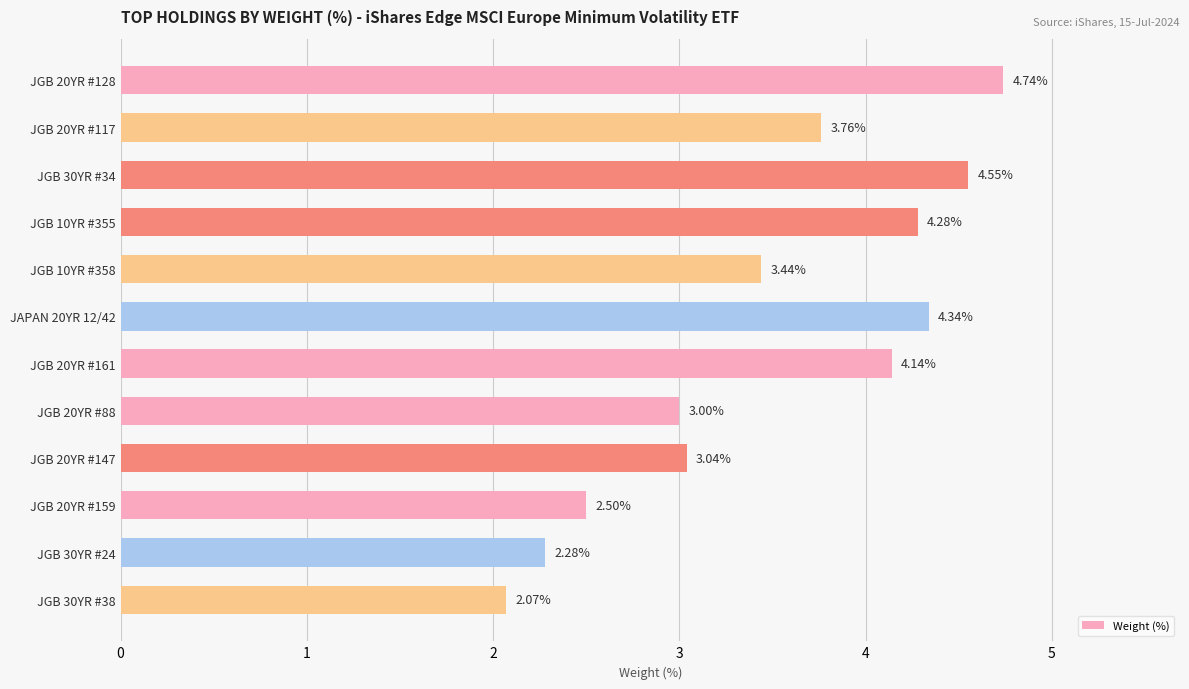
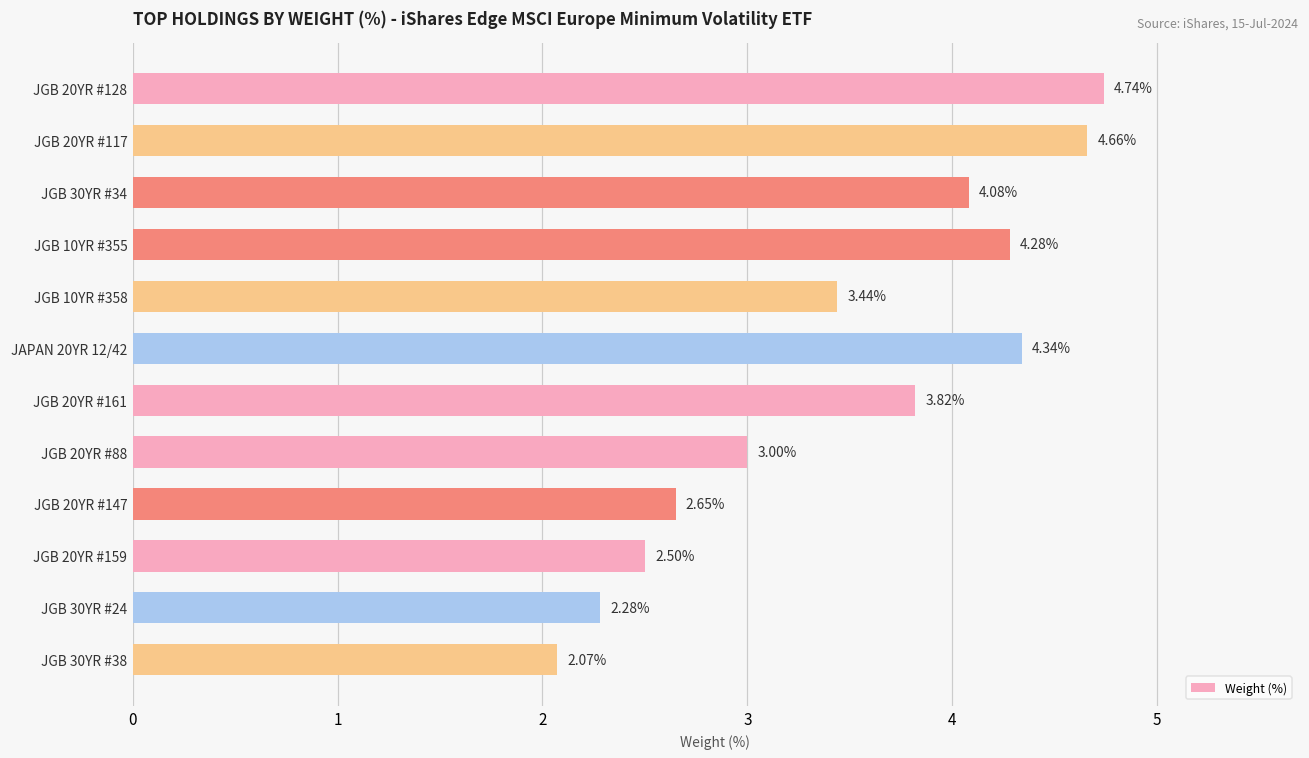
  {
    "JGB 20YR #128": "4.74%",
-   "JGB 20YR #117": "3.76%",
-   "JGB 30YR #34": "4.55%",
+   "JGB 20YR #117": "4.66%",
+   "JGB 30YR #34": "4.08%",
    "JGB 10YR #355": "4.28%",
    "JGB 10YR #358": "3.44%",
    "JAPAN 20YR 12/42": "4.34%",
-   "JGB 20YR #161": "4.14%",
+   "JGB 20YR #161": "3.82%",
    "JGB 20YR #88": "3.00%",
-   "JGB 20YR #147": "3.04%",
+   "JGB 20YR #147": "2.65%",
    "JGB 20YR #159": "2.50%",
    "JGB 30YR #24": "2.28%",
    "JGB 30YR #38": "2.07%"
  }
